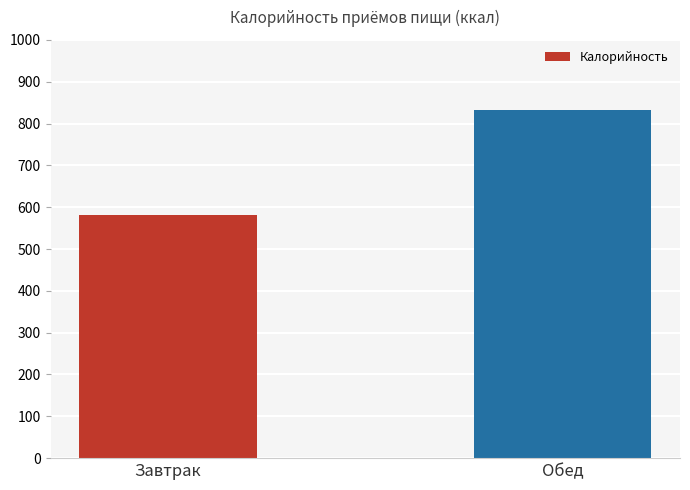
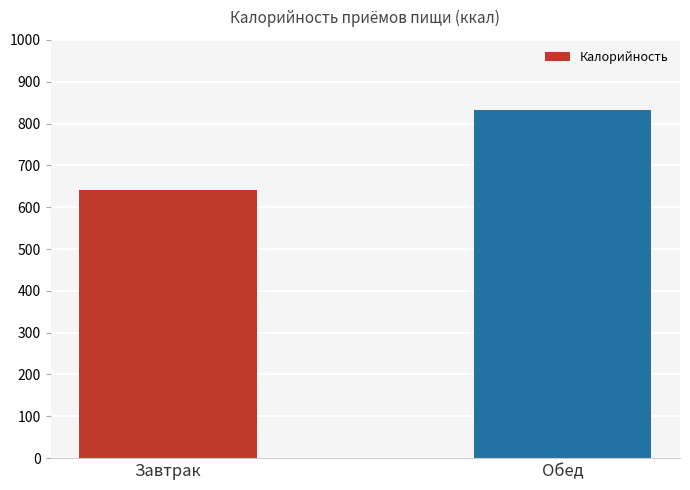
  {
-   "Завтрак": 580,
+   "Завтрак": 640,
    "Обед": 830
  }
